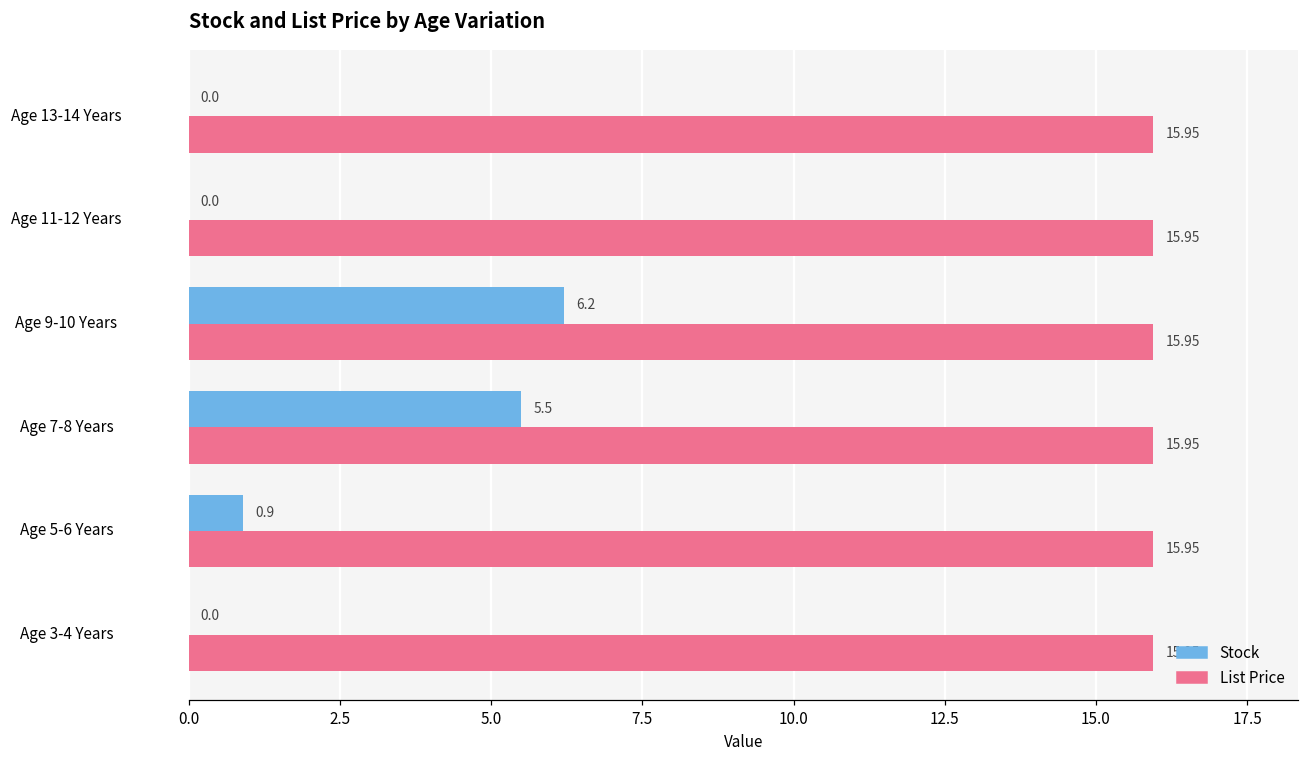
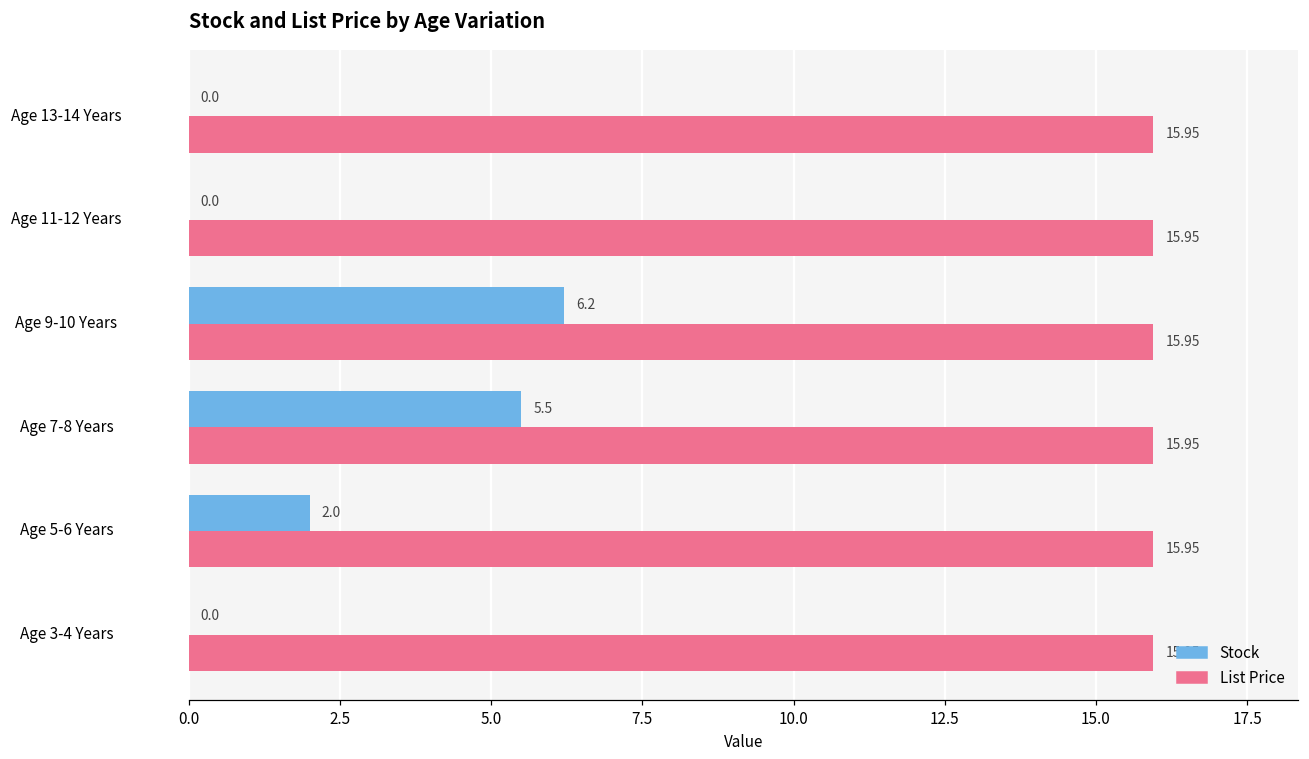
  {
    "Stock": {
      "Age 13-14 Years": 0.0,
      "Age 11-12 Years": 0.0,
      "Age 9-10 Years": 6.2,
      "Age 7-8 Years": 5.5,
-     "Age 5-6 Years": 0.9,
+     "Age 5-6 Years": 2.0,
      "Age 3-4 Years": 0.0
    },
    "List Price": {
      "Age 13-14 Years": 15.95,
      "Age 11-12 Years": 15.95,
      "Age 9-10 Years": 15.95,
      "Age 7-8 Years": 15.95,
      "Age 5-6 Years": 15.95,
      "Age 3-4 Years": 15.95
    }
  }
